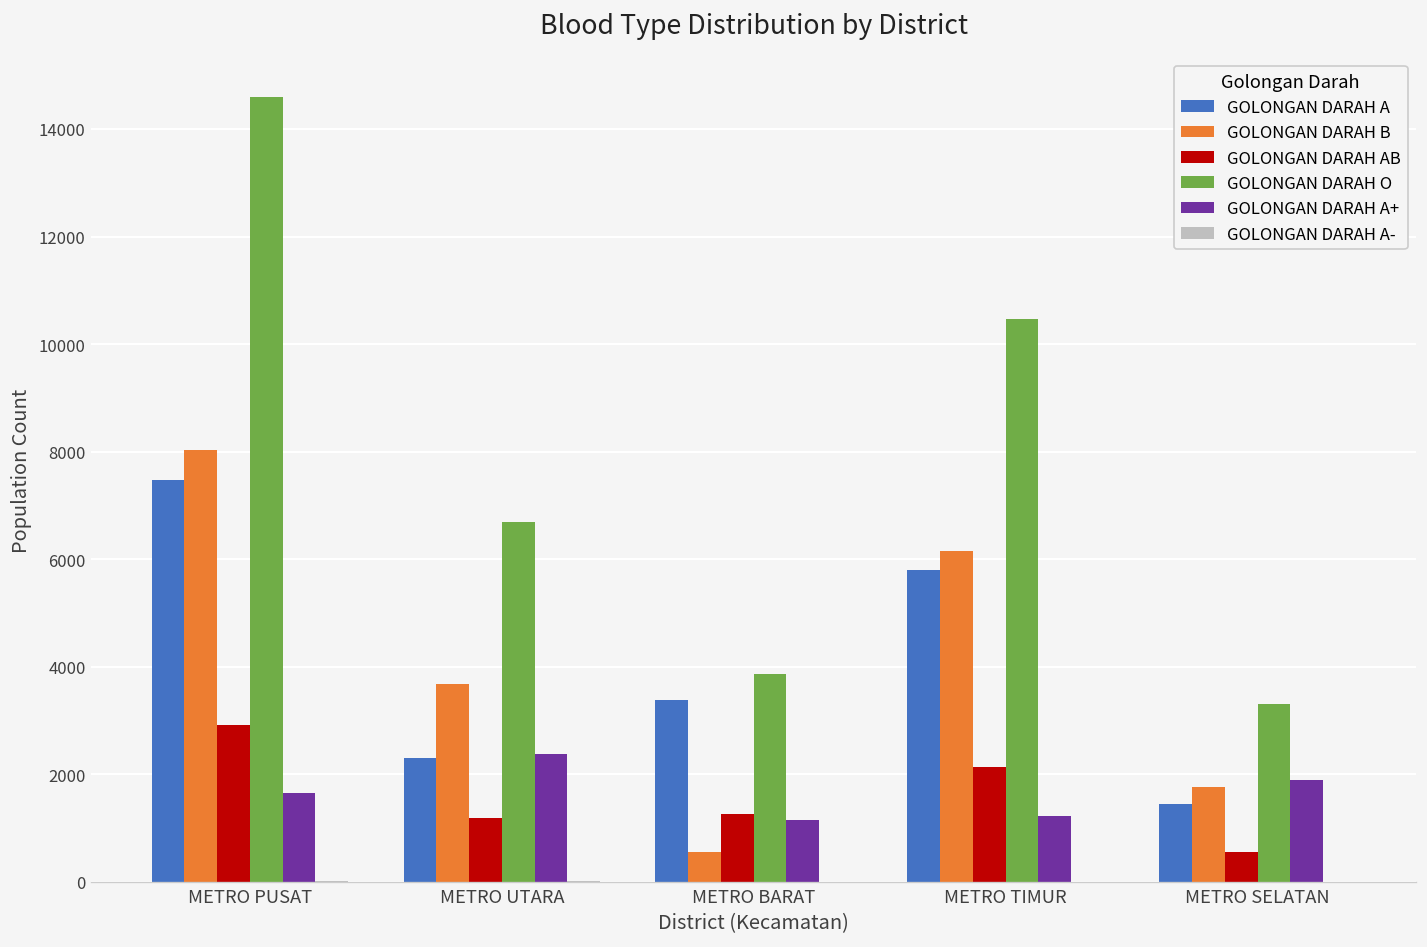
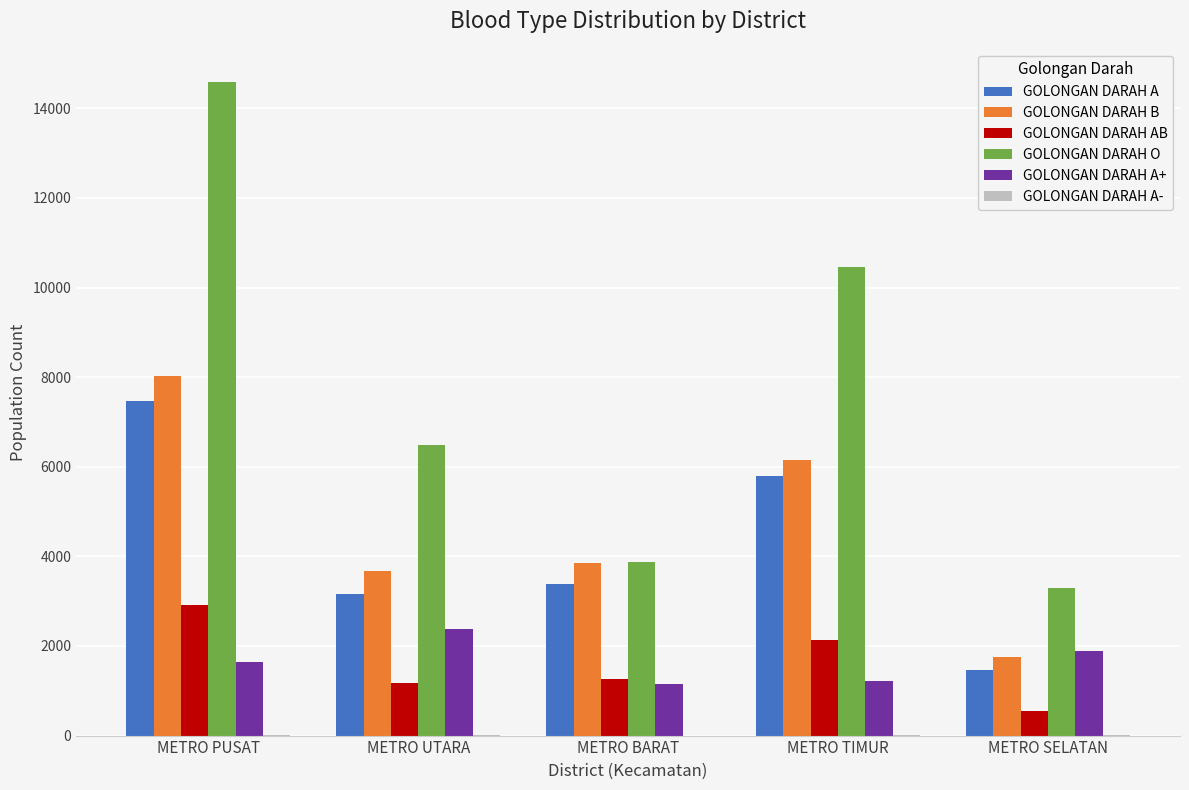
  {
    "GOLONGAN DARAH A": {
      "METRO PUSAT": 7500,
-     "METRO UTARA": 2300,
+     "METRO UTARA": 3200,
      "METRO BARAT": 3400,
      "METRO TIMUR": 5800,
      "METRO SELATAN": 1500
    },
    "GOLONGAN DARAH B": {
      "METRO PUSAT": 8000,
      "METRO UTARA": 3700,
-     "METRO BARAT": 600,
+     "METRO BARAT": 3900,
      "METRO TIMUR": 6200,
      "METRO SELATAN": 1800
    },
    "GOLONGAN DARAH AB": {
      "METRO PUSAT": 2900,
      "METRO UTARA": 1200,
      "METRO BARAT": 1300,
      "METRO TIMUR": 2100,
      "METRO SELATAN": 600
    },
    "GOLONGAN DARAH O": {
      "METRO PUSAT": 14600,
-     "METRO UTARA": 6700,
+     "METRO UTARA": 6500,
      "METRO BARAT": 3900,
      "METRO TIMUR": 10500,
      "METRO SELATAN": 3300
    },
    "GOLONGAN DARAH A+": {
      "METRO PUSAT": 1600,
      "METRO UTARA": 2400,
      "METRO BARAT": 1200,
      "METRO TIMUR": 1200,
      "METRO SELATAN": 1900
    }
  }
